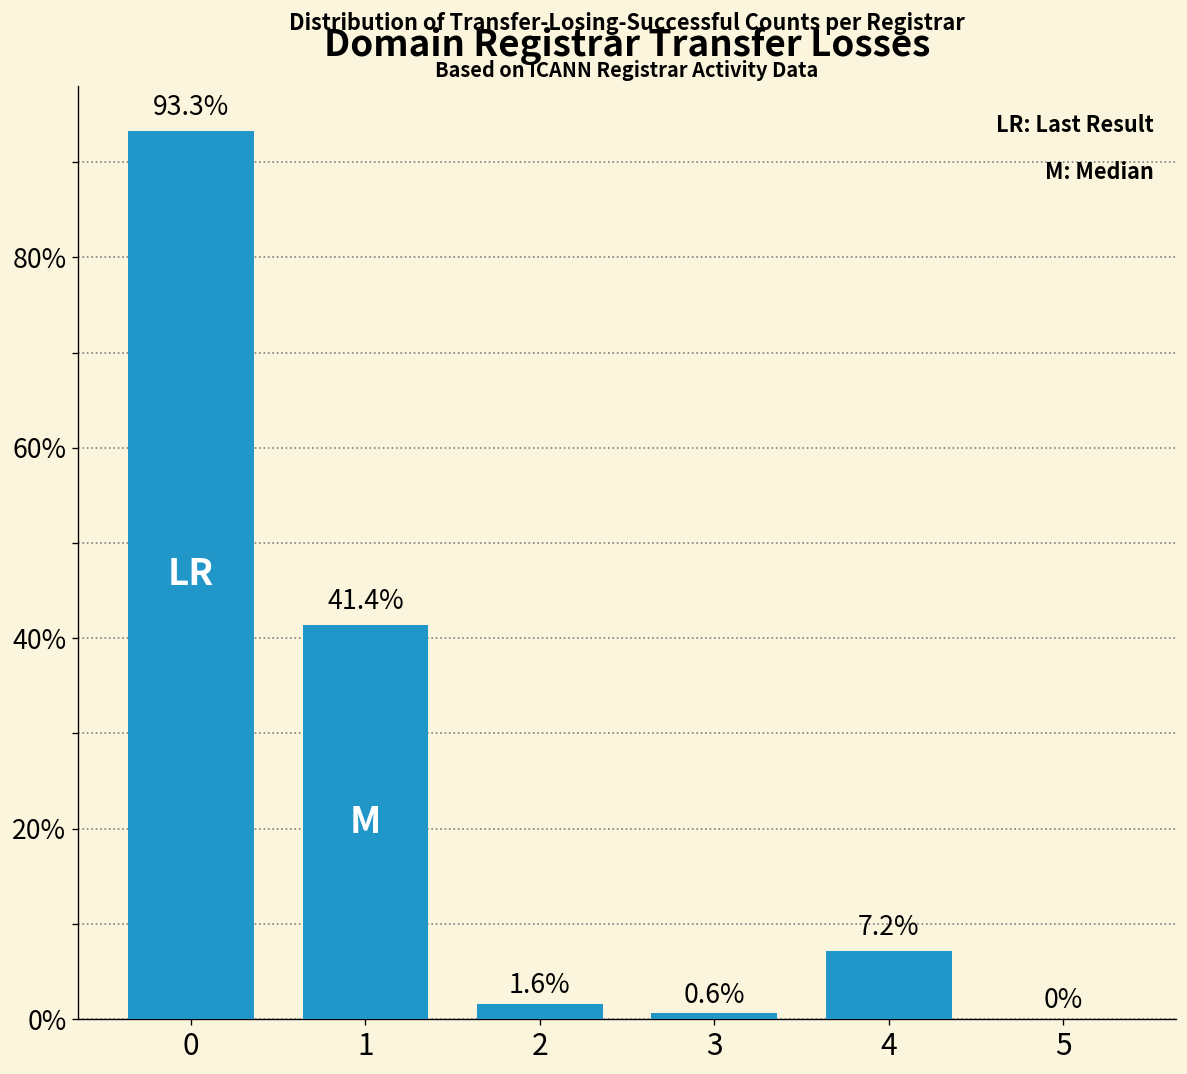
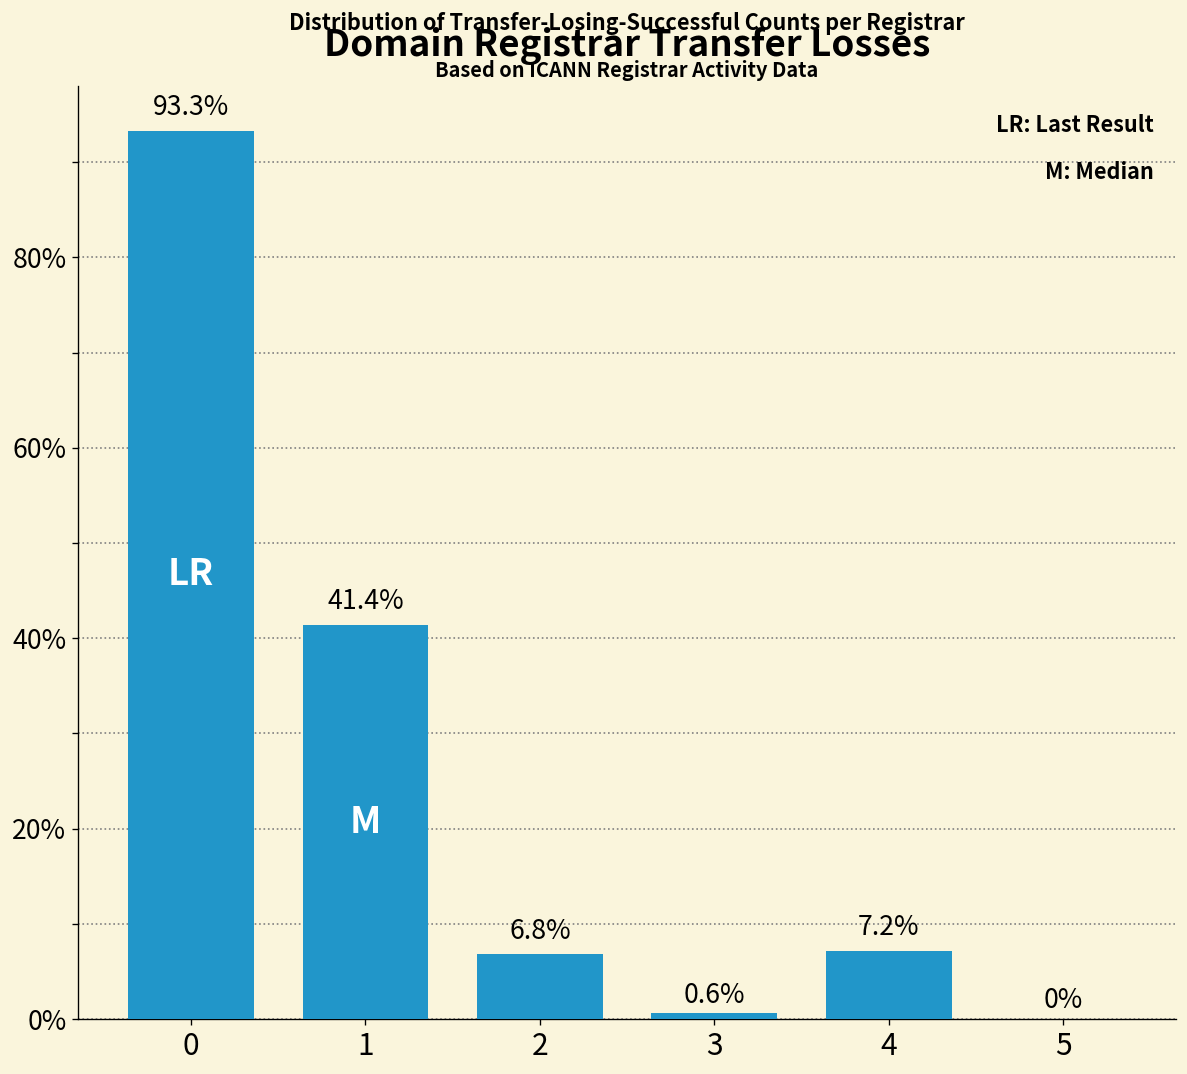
  {
    "0": "93.3%",
    "1": "41.4%",
-   "2": "1.6%",
+   "2": "6.8%",
    "3": "0.6%",
    "4": "7.2%",
    "5": "0%"
  }
